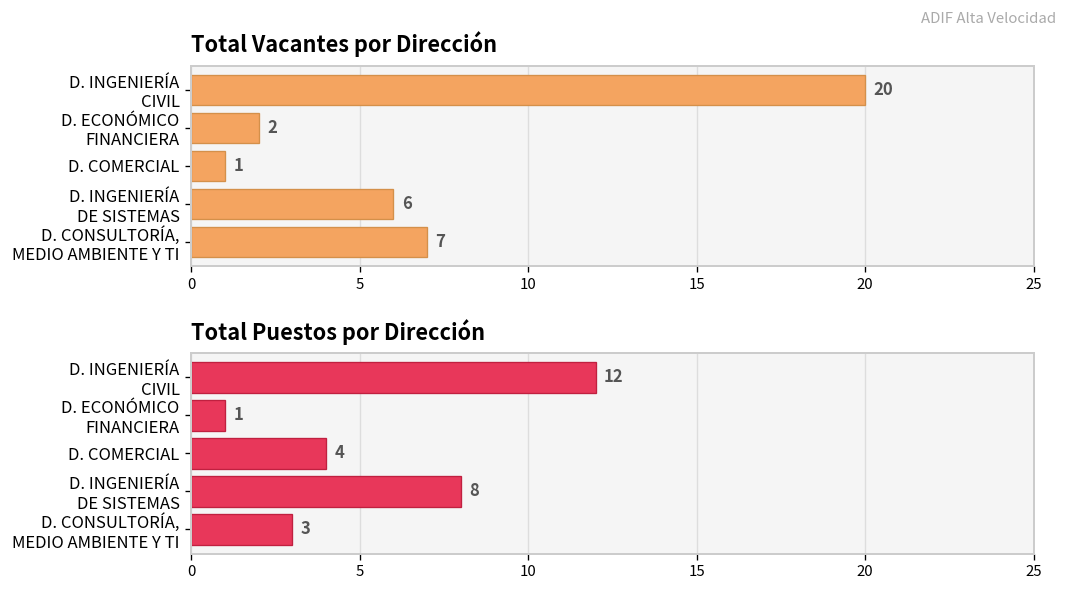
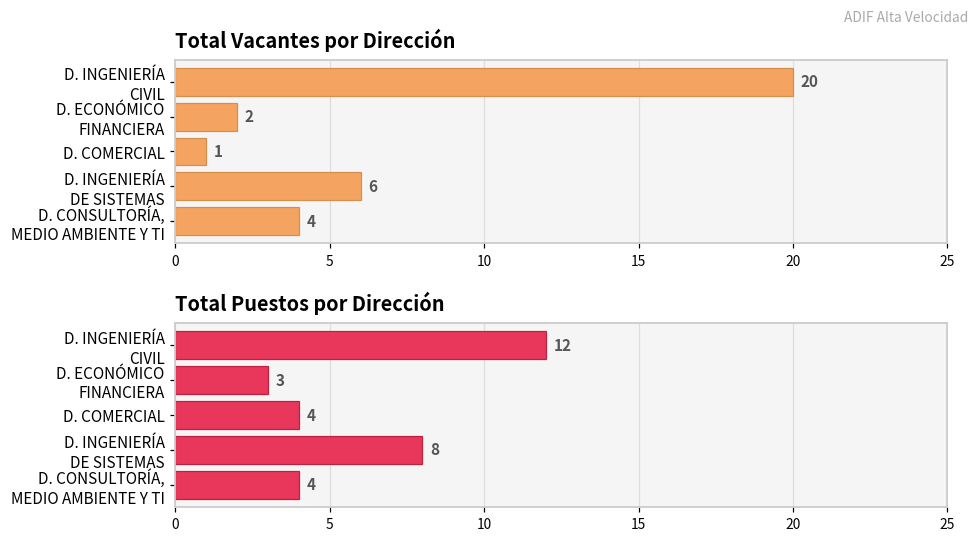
  {
    "Total Vacantes por Dirección": {
      "D. INGENIERÍA CIVIL": 20,
      "D. ECONÓMICO FINANCIERA": 2,
      "D. COMERCIAL": 1,
      "D. INGENIERÍA DE SISTEMAS": 6,
-     "D. CONSULTORÍA, MEDIO AMBIENTE Y TI": 7
+     "D. CONSULTORÍA, MEDIO AMBIENTE Y TI": 4
    },
    "Total Puestos por Dirección": {
      "D. INGENIERÍA CIVIL": 12,
-     "D. ECONÓMICO FINANCIERA": 1,
+     "D. ECONÓMICO FINANCIERA": 3,
      "D. COMERCIAL": 4,
      "D. INGENIERÍA DE SISTEMAS": 8,
-     "D. CONSULTORÍA, MEDIO AMBIENTE Y TI": 3
+     "D. CONSULTORÍA, MEDIO AMBIENTE Y TI": 4
    }
  }
